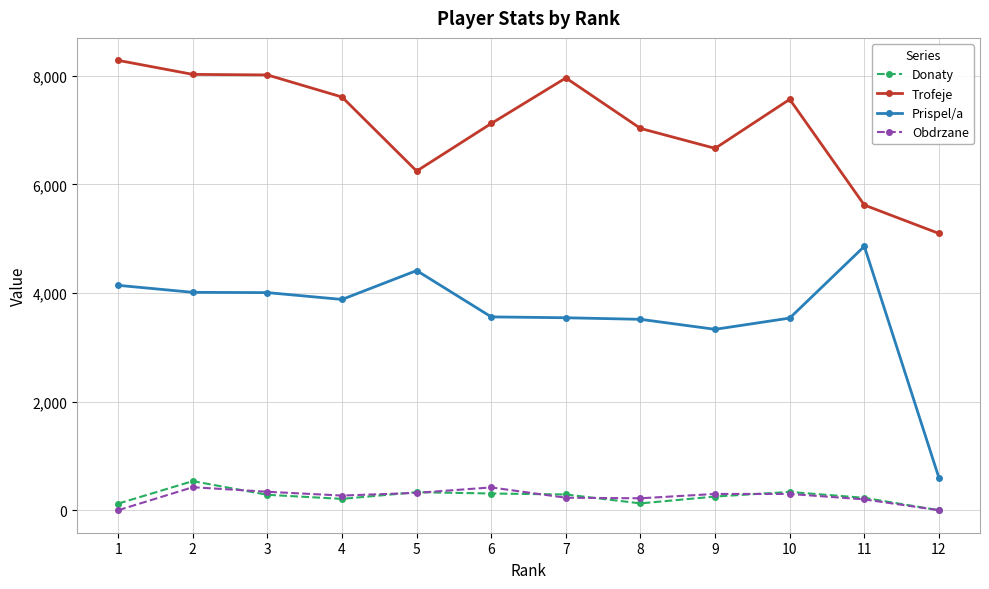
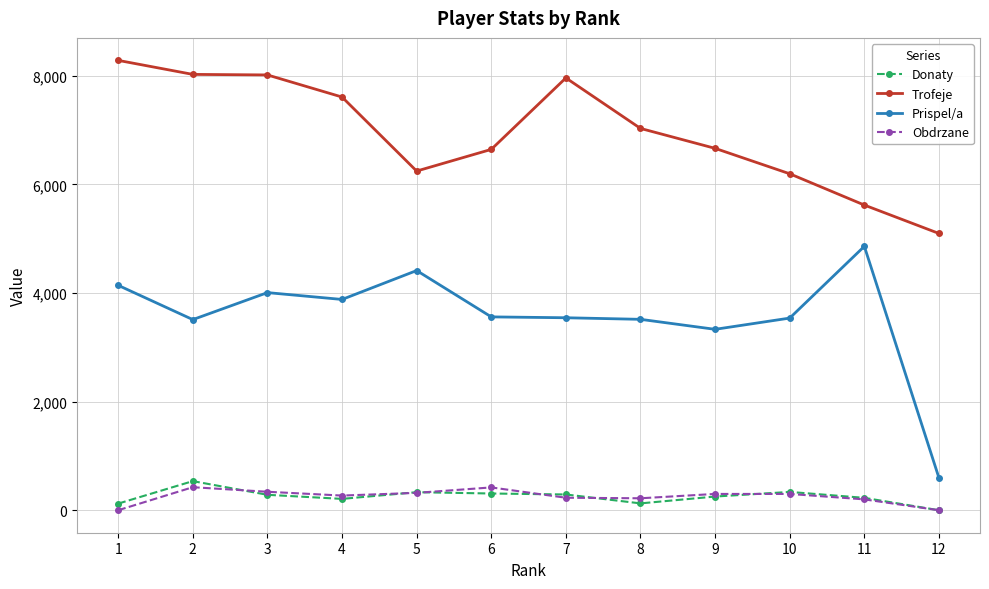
  {
    "Donaty": {
      "1": "100",
      "2": "500",
      "3": "300",
      "4": "200",
      "6": "300",
      "7": "300",
      "8": "100",
      "9": "300"
    },
    "Trofeje": {
      "1": "8,300",
      "2": "8,000",
      "3": "8,000",
      "4": "7,600",
      "5": "6,200",
-     "6": "7,100",
+     "6": "6,600",
      "7": "8,000",
      "8": "7,000",
      "9": "6,700",
-     "10": "7,600",
+     "10": "6,200",
      "11": "5,600",
      "12": "5,100"
    },
    "Prispel/a": {
      "1": "4,100",
-     "2": "4,000",
+     "2": "3,500",
      "3": "4,000",
      "4": "3,900",
      "5": "4,400",
      "6": "3,600",
      "7": "3,500",
      "8": "3,500",
      "9": "3,300",
      "10": "3,500",
      "11": "4,900",
      "12": "600"
    },
    "Obdrzane": {
      "1": "0",
      "2": "400",
      "3": "300",
      "4": "300",
      "6": "400",
      "7": "200",
      "8": "200",
      "9": "300"
    }
  }
